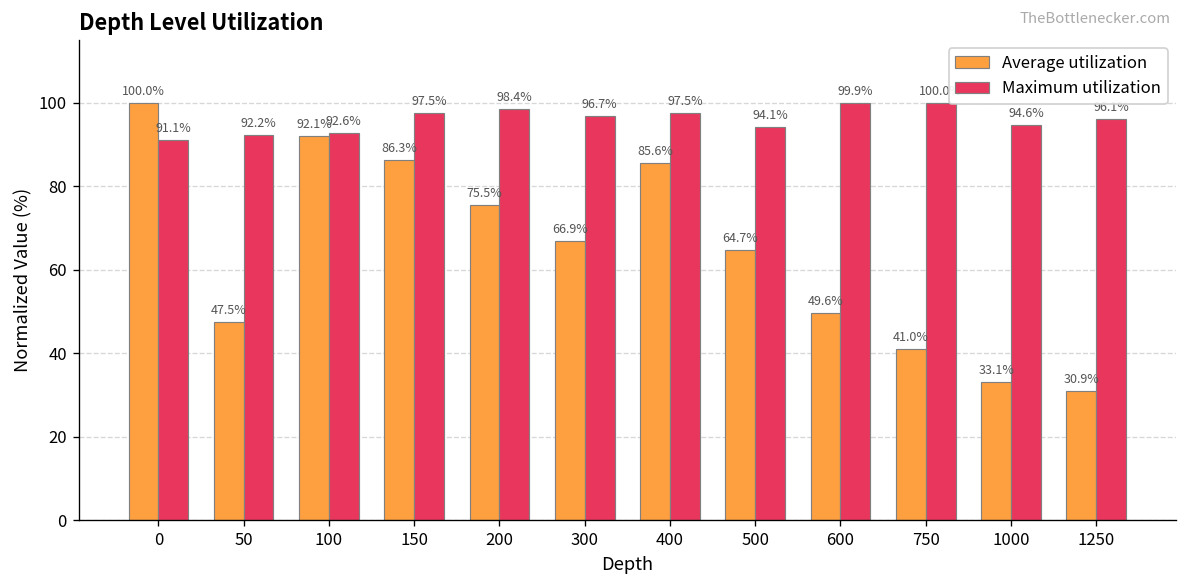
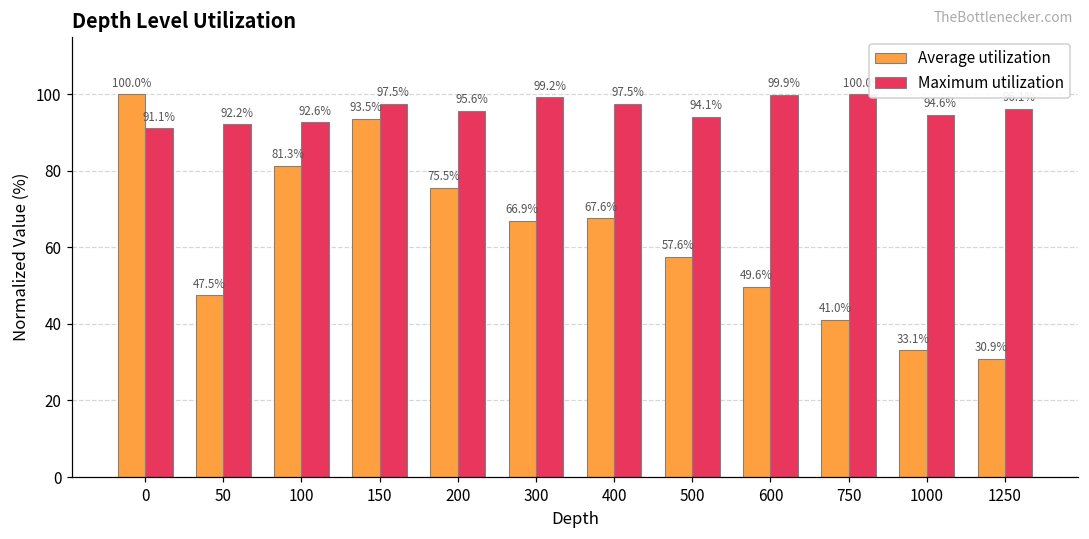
  {
    "Average utilization": {
      "0": "100.0%",
      "50": "47.5%",
-     "100": "92.1%",
-     "150": "86.3%",
+     "100": "81.3%",
+     "150": "93.5%",
      "200": "75.5%",
      "300": "66.9%",
-     "400": "85.6%",
-     "500": "64.7%",
+     "400": "67.6%",
+     "500": "57.6%",
      "600": "49.6%",
      "750": "41.0%",
      "1000": "33.1%",
      "1250": "30.9%"
    },
    "Maximum utilization": {
      "0": "91.1%",
      "50": "92.2%",
      "100": "92.6%",
      "150": "97.5%",
-     "200": "98.4%",
-     "300": "96.7%",
+     "200": "95.6%",
+     "300": "99.2%",
      "400": "97.5%",
      "500": "94.1%",
      "600": "99.9%",
      "1000": "94.6%"
    }
  }
